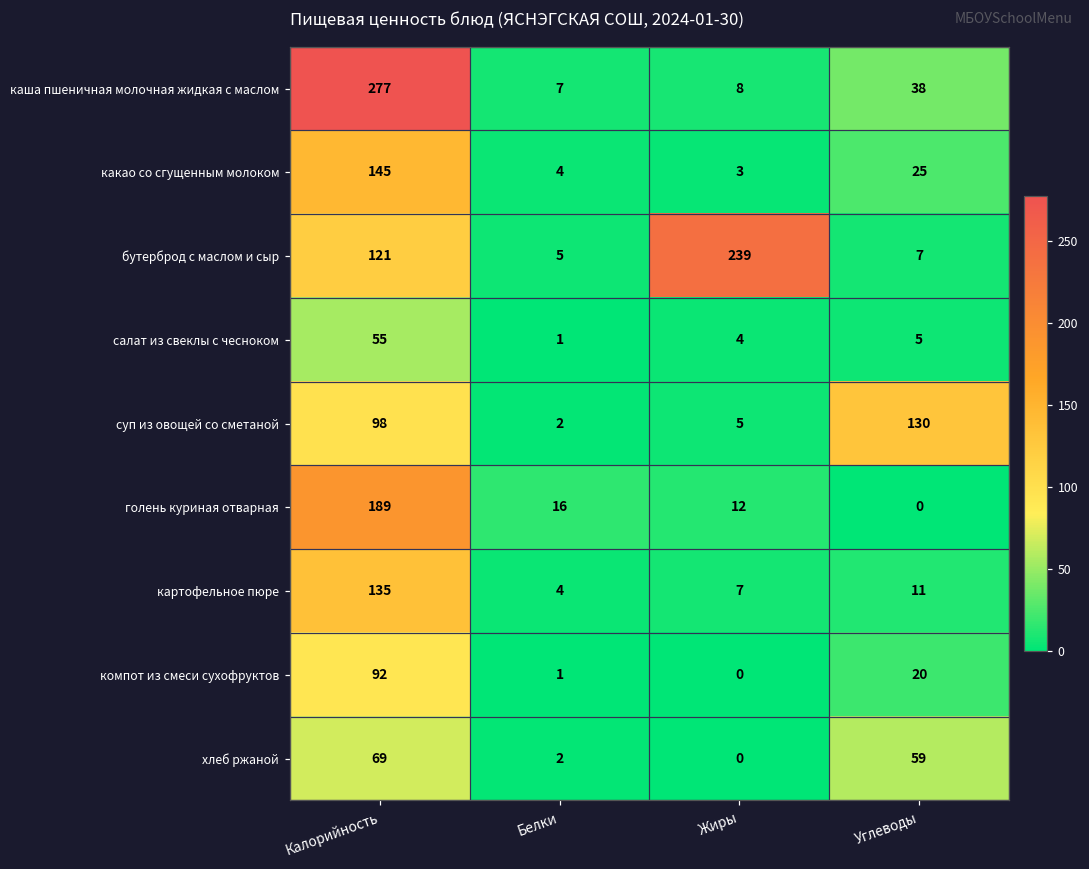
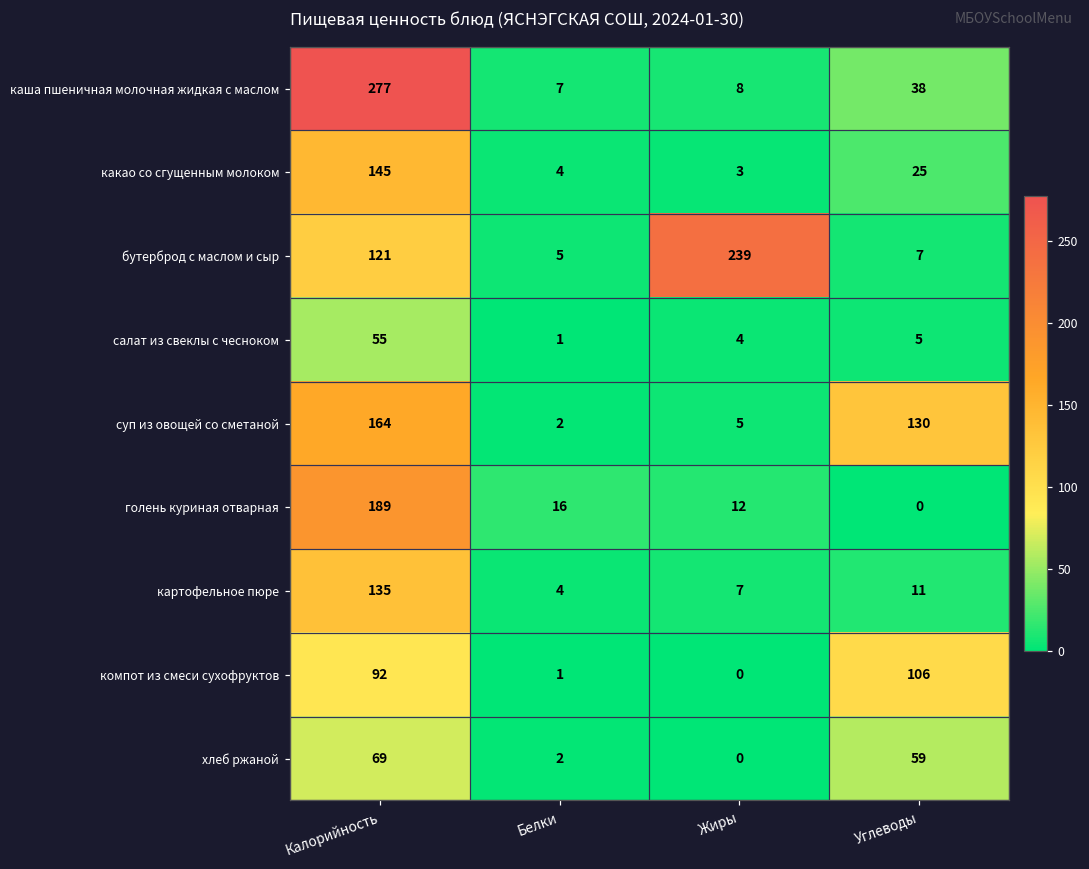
  {
    "каша пшеничная молочная жидкая с маслом": {
      "Калорийность": 277,
      "Белки": 7,
      "Жиры": 8,
      "Углеводы": 38
    },
    "какао со сгущенным молоком": {
      "Калорийность": 145,
      "Белки": 4,
      "Жиры": 3,
      "Углеводы": 25
    },
    "бутерброд с маслом и сыр": {
      "Калорийность": 121,
      "Белки": 5,
      "Жиры": 239,
      "Углеводы": 7
    },
    "салат из свеклы с чесноком": {
      "Калорийность": 55,
      "Белки": 1,
      "Жиры": 4,
      "Углеводы": 5
    },
    "суп из овощей со сметаной": {
-     "Калорийность": 98,
+     "Калорийность": 164,
      "Белки": 2,
      "Жиры": 5,
      "Углеводы": 130
    },
    "голень куриная отварная": {
      "Калорийность": 189,
      "Белки": 16,
      "Жиры": 12,
      "Углеводы": 0
    },
    "картофельное пюре": {
      "Калорийность": 135,
      "Белки": 4,
      "Жиры": 7,
      "Углеводы": 11
    },
    "компот из смеси сухофруктов": {
      "Калорийность": 92,
      "Белки": 1,
      "Жиры": 0,
-     "Углеводы": 20
+     "Углеводы": 106
    },
    "хлеб ржаной": {
      "Калорийность": 69,
      "Белки": 2,
      "Жиры": 0,
      "Углеводы": 59
    }
  }
